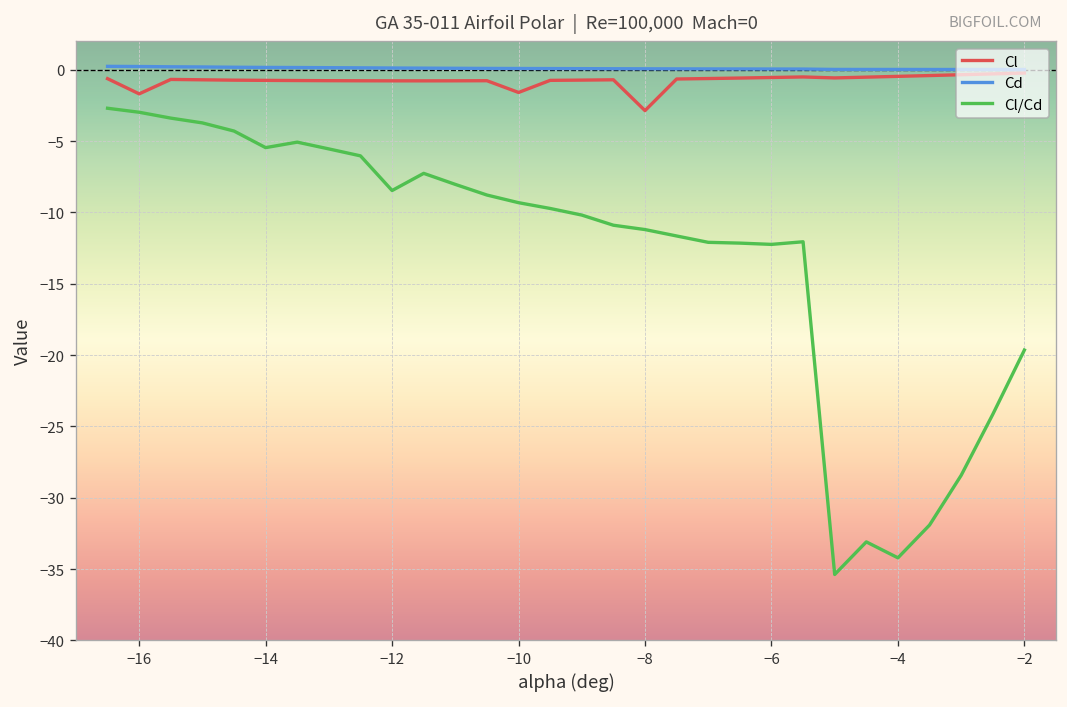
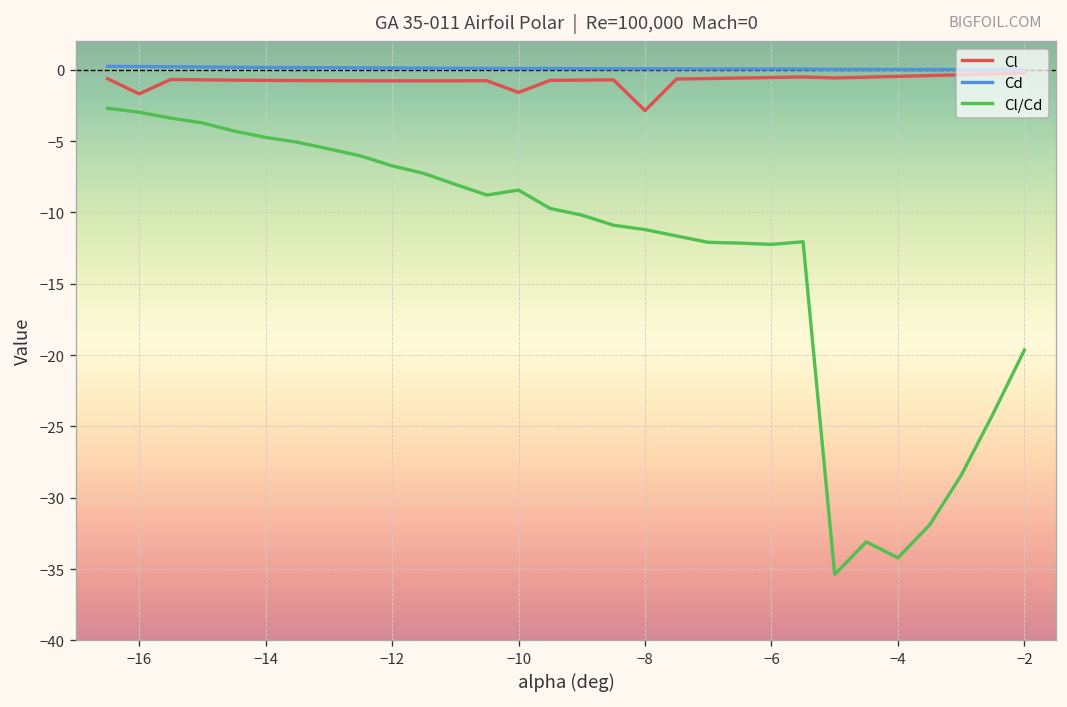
  {
    "Cl": {
      "−16": -1.7,
      "−14": -0.8,
      "−12": -0.8,
      "−10": -1.6,
      "−8": -2.9,
      "−6": -0.5,
      "−4": -0.5
    },
    "Cd": {
      "−16": 0.2,
      "−14": 0.2,
      "−12": 0.1,
      "−10": 0.1,
      "−8": 0.1,
      "−6": 0.0,
      "−4": 0.0
    },
    "Cl/Cd": {
      "−16": -3.0,
-     "−14": -5.5,
-     "−12": -8.5,
-     "−10": -9.3,
+     "−14": -4.7,
+     "−12": -6.7,
+     "−10": -8.4,
      "−8": -11.2,
      "−6": -12.2,
      "−4": -34.2,
      "−2": -19.7
    }
  }
